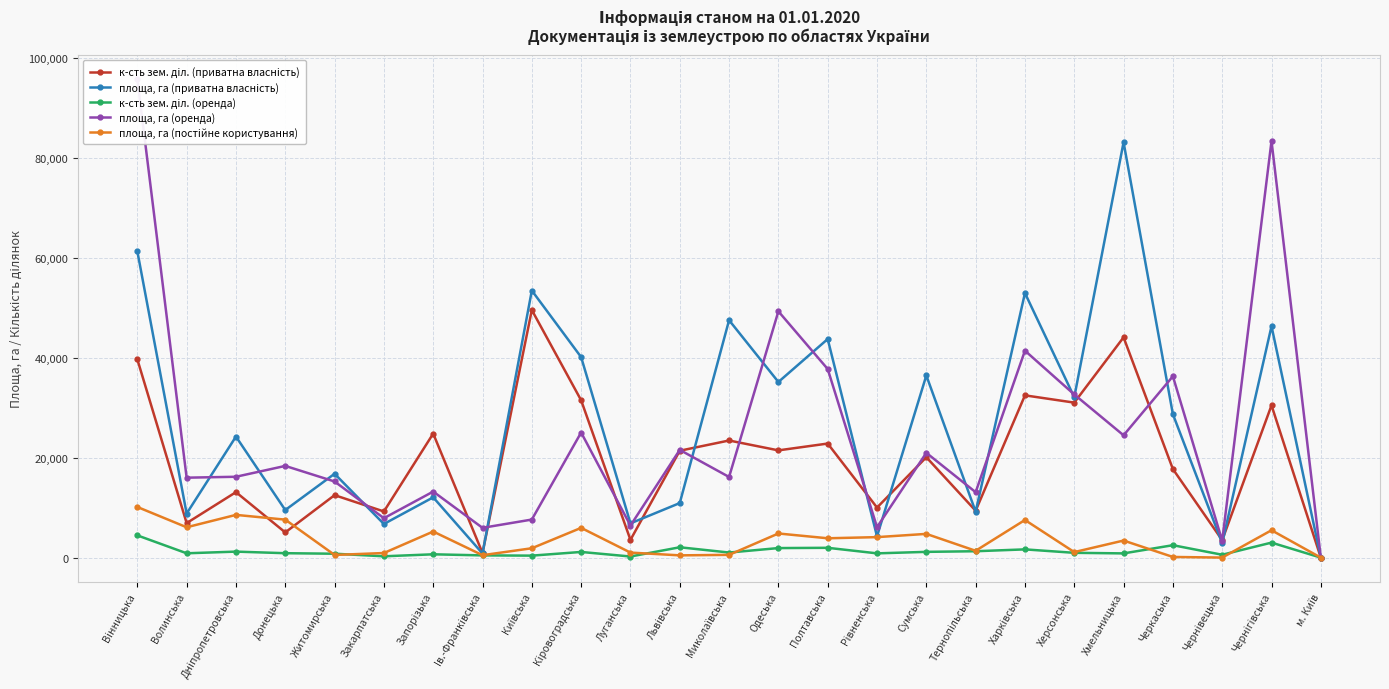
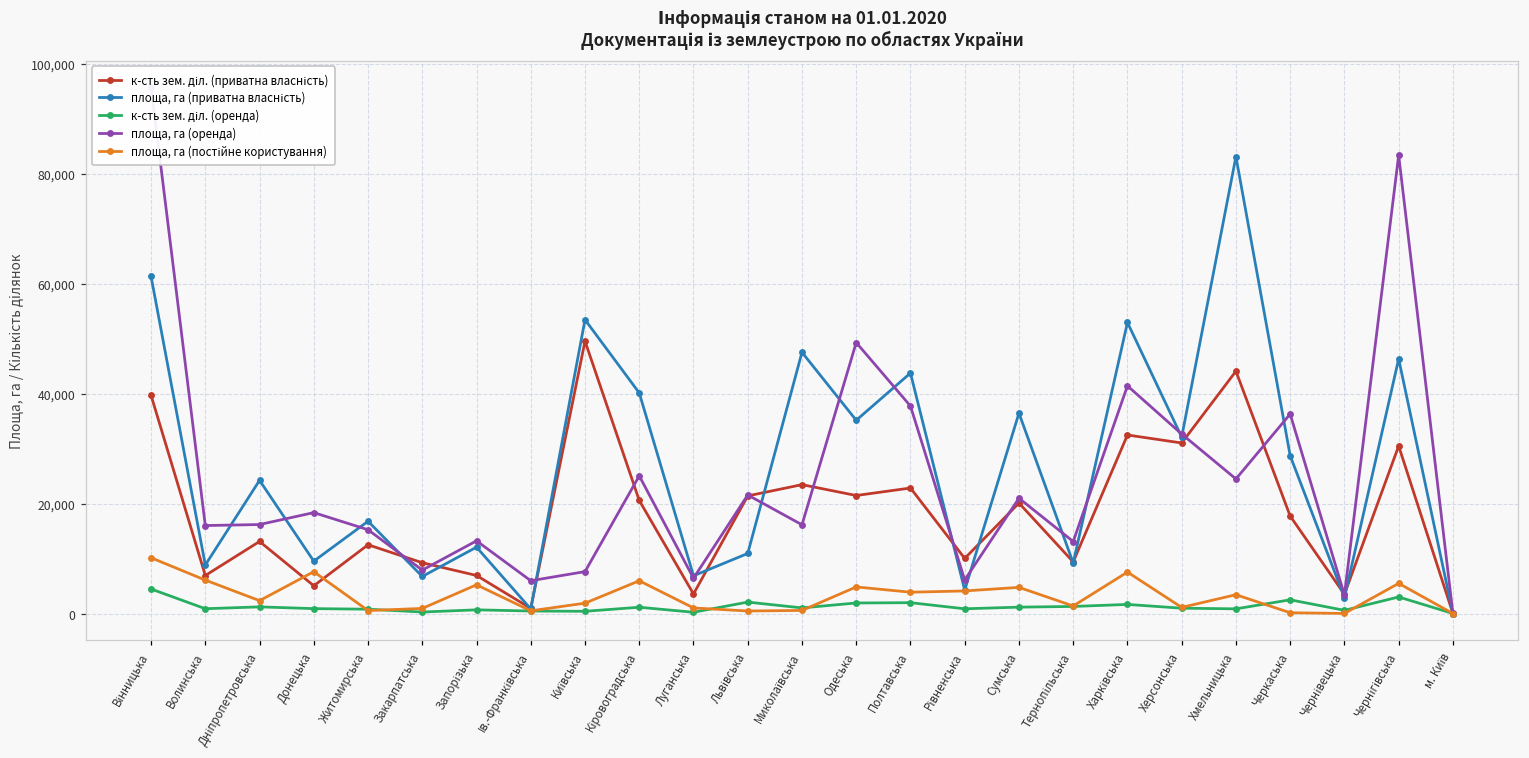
  {
    "к-сть зем. діл. (приватна власність)": {
      "Вінницька": "40,000",
      "Волинська": "7,000",
      "Дніпропетровська": "13,000",
      "Донецька": "5,000",
      "Житомирська": "13,000",
      "Закарпатська": "9,000",
-     "Запорізька": "25,000",
+     "Запорізька": "7,000",
      "Київська": "50,000",
-     "Кіровоградська": "31,000",
+     "Кіровоградська": "21,000",
      "Луганська": "4,000",
      "Миколаївська": "23,000",
      "Одеська": "21,000",
      "Полтавська": "23,000",
      "Рівненська": "10,000",
      "Сумська": "20,000",
      "Харківська": "32,000",
      "Херсонська": "31,000",
      "Хмельницька": "44,000",
      "Черкаська": "18,000",
      "Чернігівська": "30,000"
    },
    "площа, га (приватна власність)": {
      "Вінницька": "61,000",
      "Волинська": "9,000",
      "Дніпропетровська": "24,000",
      "Донецька": "10,000",
      "Житомирська": "17,000",
      "Закарпатська": "7,000",
      "Запорізька": "12,000",
      "Київська": "53,000",
      "Кіровоградська": "40,000",
      "Львівська": "11,000",
      "Миколаївська": "48,000",
      "Одеська": "35,000",
      "Полтавська": "44,000",
      "Сумська": "36,000",
      "Харківська": "53,000",
      "Херсонська": "32,000",
      "Хмельницька": "83,000",
      "Черкаська": "29,000",
      "Чернігівська": "46,000"
    },
    "к-сть зем. діл. (оренда)": {
      "Вінницька": "4,000",
      "Волинська": "1,000",
      "Дніпропетровська": "1,000",
      "Донецька": "1,000",
      "Закарпатська": "0",
      "Запорізька": "1,000",
      "Київська": "0",
      "Кіровоградська": "1,000",
      "Луганська": "0",
      "Львівська": "2,000",
      "Одеська": "2,000",
      "Полтавська": "2,000",
      "Рівненська": "1,000",
      "Сумська": "1,000",
      "Харківська": "2,000",
      "Хмельницька": "1,000",
      "Черкаська": "2,000",
      "Чернівецька": "1,000",
      "Чернігівська": "3,000"
    },
    "площа, га (оренда)": {
      "Волинська": "16,000",
      "Дніпропетровська": "16,000",
      "Донецька": "18,000",
      "Житомирська": "15,000",
      "Закарпатська": "8,000",
      "Запорізька": "13,000",
      "Ів.-Франківська": "6,000",
      "Київська": "8,000",
      "Кіровоградська": "25,000",
      "Миколаївська": "16,000",
      "Одеська": "49,000",
      "Полтавська": "38,000",
      "Рівненська": "6,000",
      "Сумська": "21,000",
      "Тернопільська": "13,000",
      "Харківська": "41,000",
      "Херсонська": "33,000",
      "Хмельницька": "24,000",
      "Черкаська": "36,000",
      "Чернігівська": "83,000"
    },
    "площа, га (постійне користування)": {
      "Вінницька": "10,000",
      "Волинська": "6,000",
-     "Дніпропетровська": "9,000",
+     "Дніпропетровська": "2,000",
      "Донецька": "8,000",
      "Закарпатська": "1,000",
      "Запорізька": "5,000",
      "Київська": "2,000",
      "Кіровоградська": "6,000",
      "Луганська": "1,000",
      "Львівська": "0",
      "Одеська": "5,000",
      "Полтавська": "4,000",
      "Сумська": "5,000",
      "Харківська": "8,000",
      "Хмельницька": "3,000",
      "Черкаська": "0",
      "Чернівецька": "0",
      "Чернігівська": "5,000"
    }
  }
